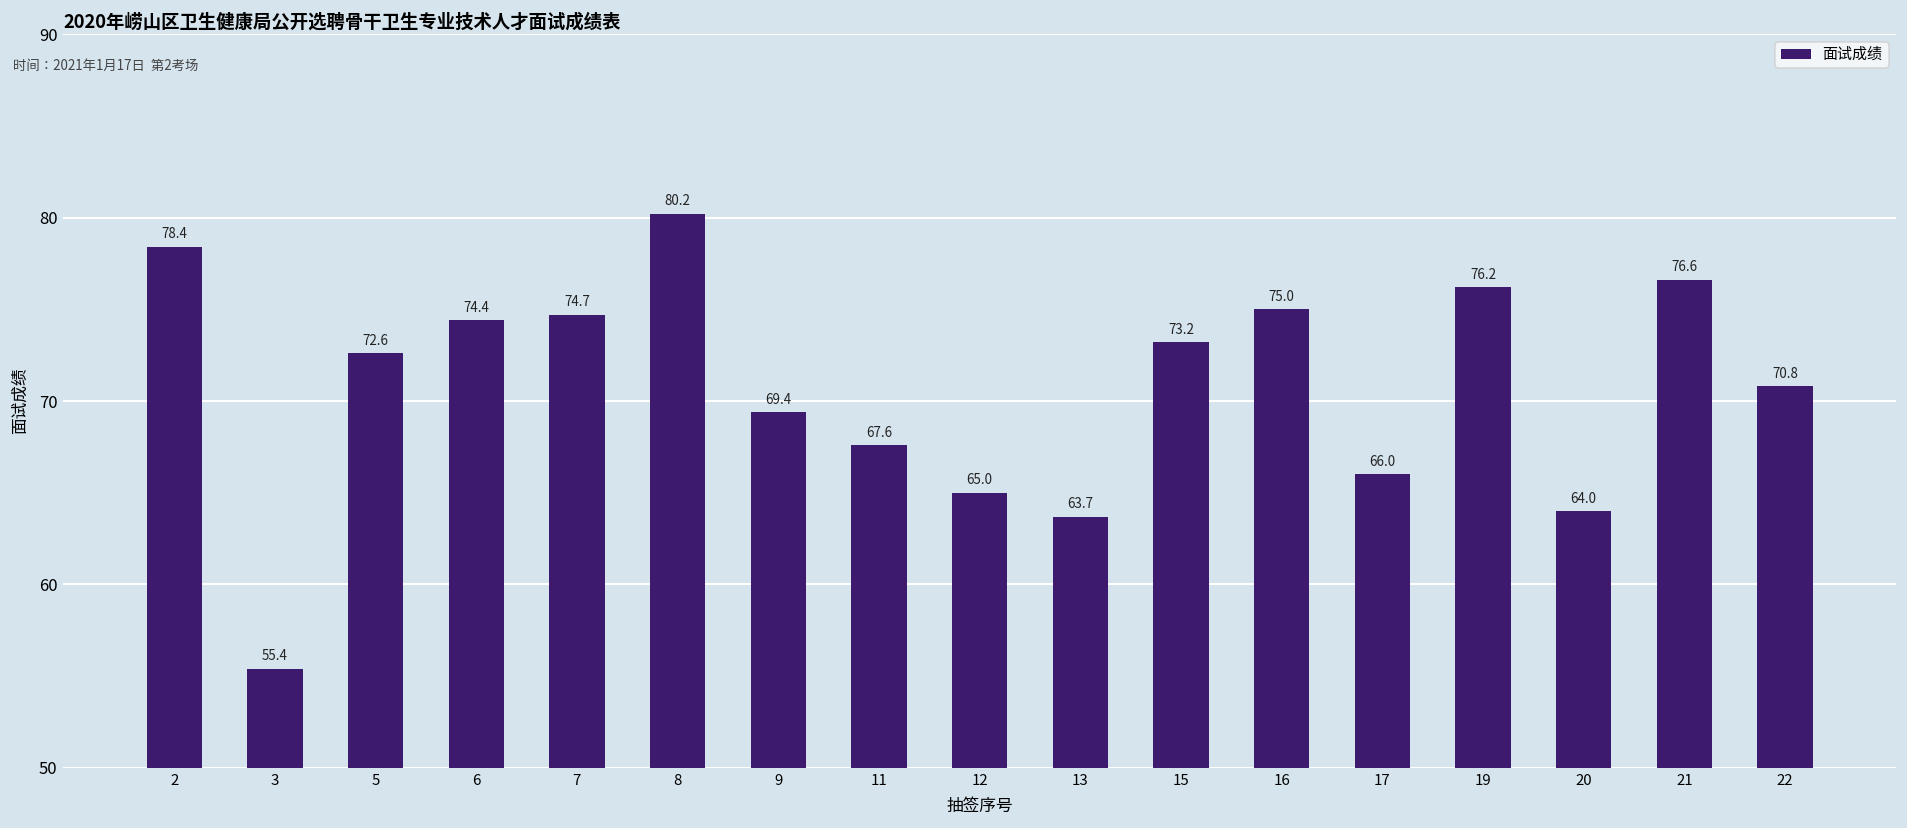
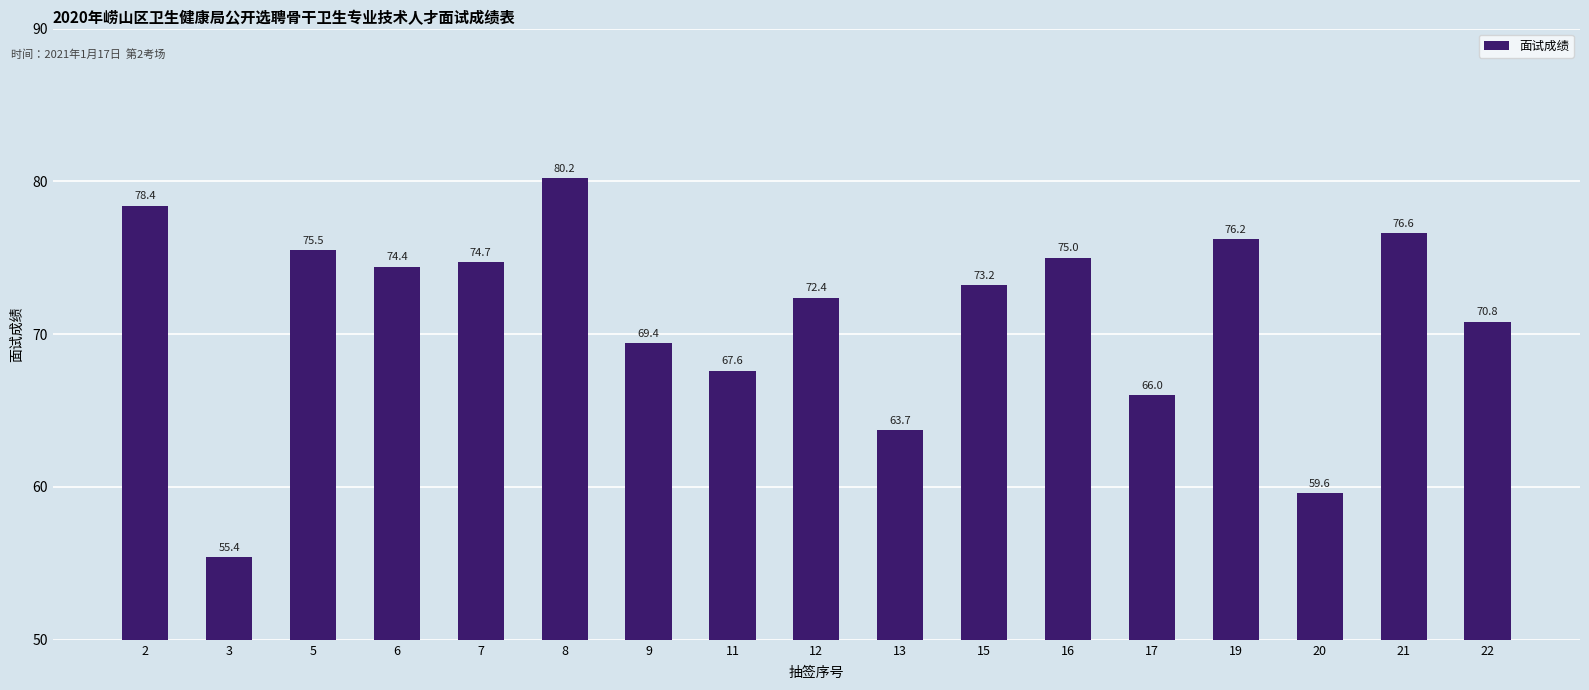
  {
    "2": 78.4,
    "3": 55.4,
-   "5": 72.6,
+   "5": 75.5,
    "6": 74.4,
    "7": 74.7,
    "8": 80.2,
    "9": 69.4,
    "11": 67.6,
-   "12": 65.0,
+   "12": 72.4,
    "13": 63.7,
    "15": 73.2,
    "16": 75.0,
    "17": 66.0,
    "19": 76.2,
-   "20": 64.0,
+   "20": 59.6,
    "21": 76.6,
    "22": 70.8
  }
